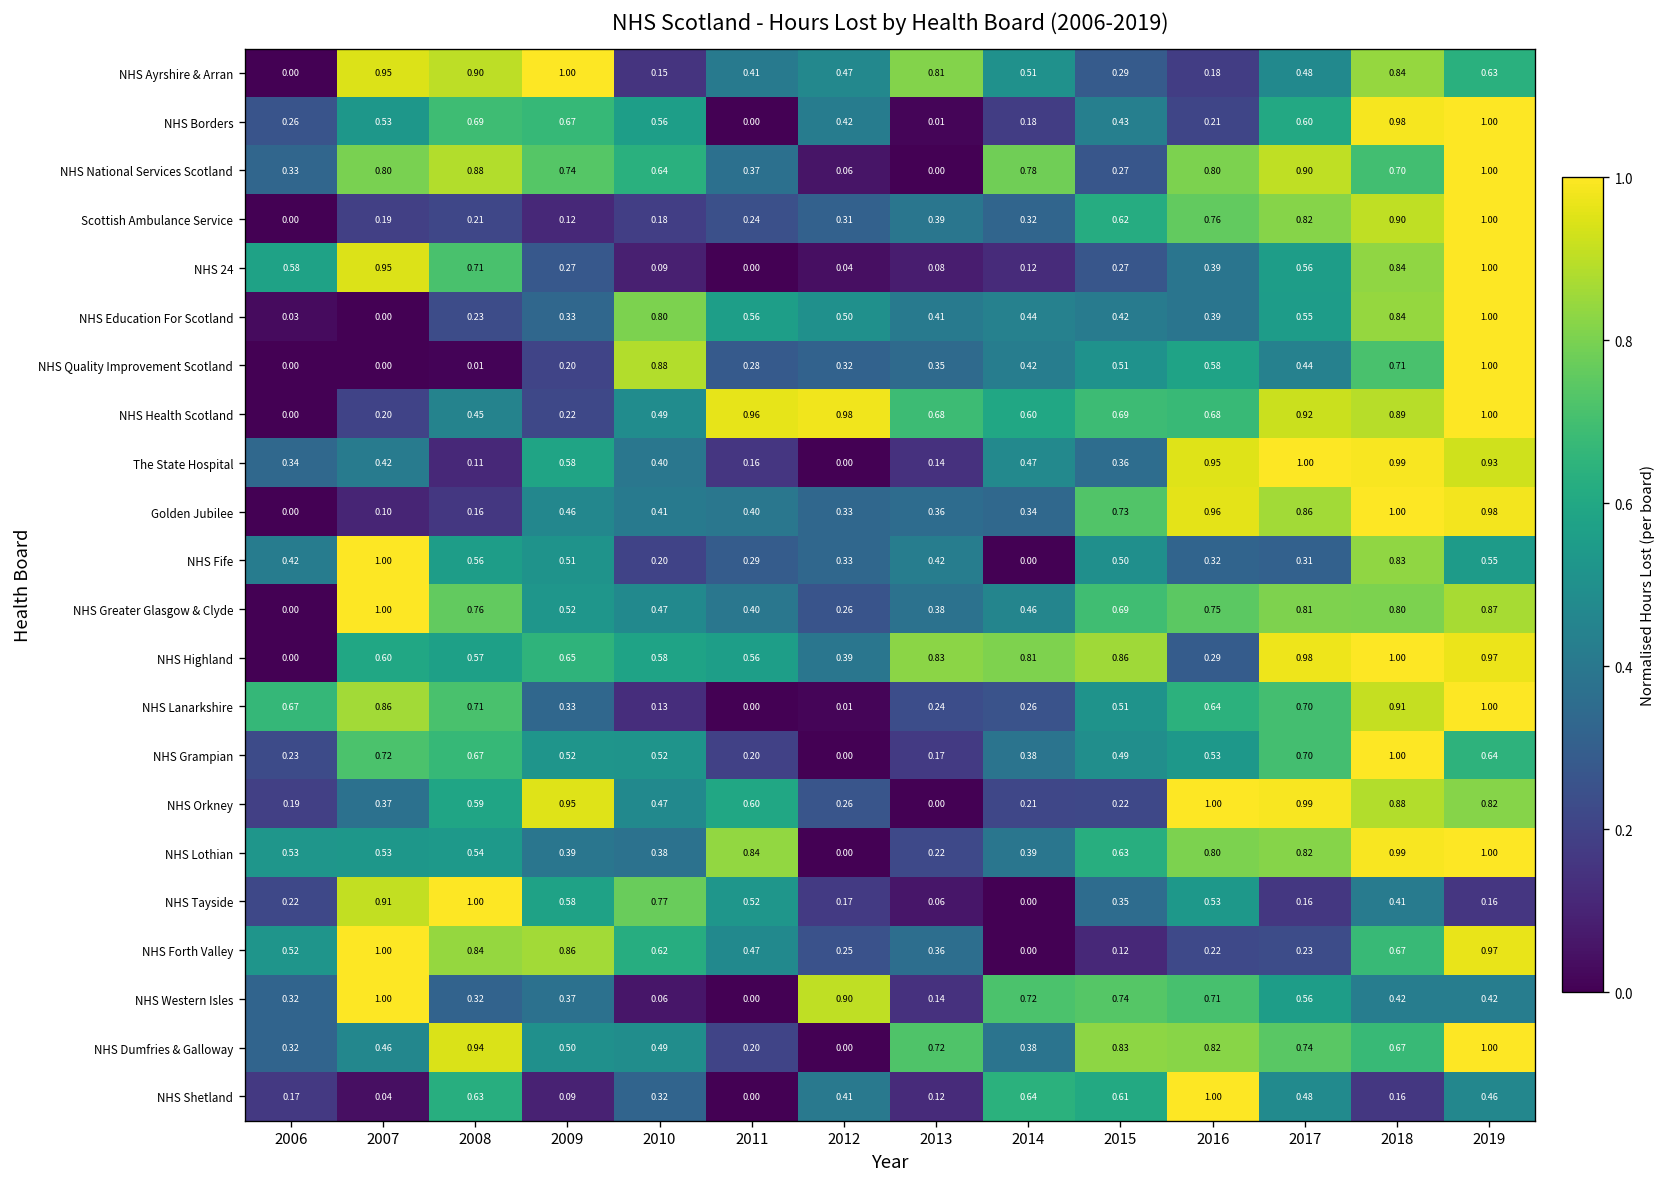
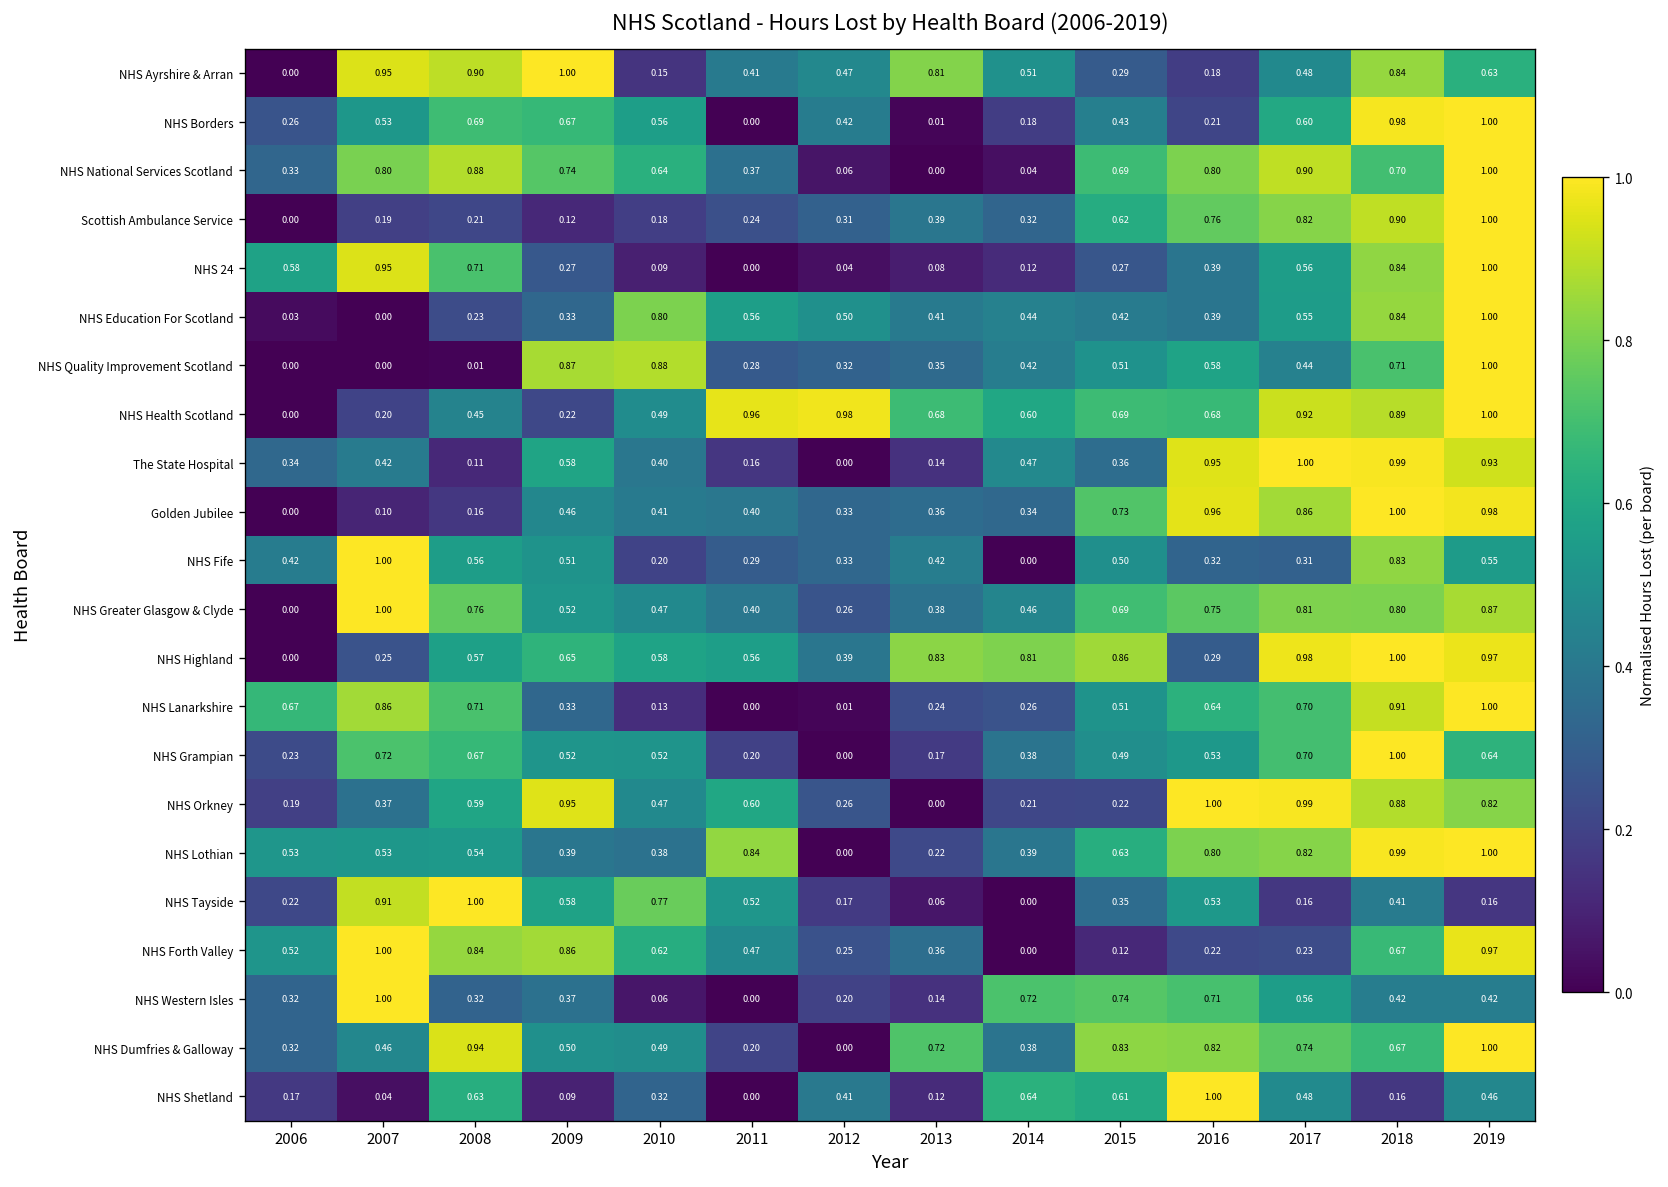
  {
    "NHS National Services Scotland": {
      "2006": 0.33,
      "2007": 0.80,
      "2008": 0.88,
      "2009": 0.74,
      "2010": 0.64,
      "2011": 0.37,
      "2012": 0.06,
      "2013": 0.00,
-     "2014": 0.78,
-     "2015": 0.27,
+     "2014": 0.04,
+     "2015": 0.69,
      "2016": 0.80,
      "2017": 0.90,
      "2018": 0.70,
      "2019": 1.00
    },
    "NHS Quality Improvement Scotland": {
      "2006": 0.00,
      "2007": 0.00,
      "2008": 0.01,
-     "2009": 0.20,
+     "2009": 0.87,
      "2010": 0.88,
      "2011": 0.28,
      "2012": 0.32,
      "2013": 0.35,
      "2014": 0.42,
      "2015": 0.51,
      "2016": 0.58,
      "2017": 0.44,
      "2018": 0.71,
      "2019": 1.00
    },
    "NHS Highland": {
      "2006": 0.00,
-     "2007": 0.60,
+     "2007": 0.25,
      "2008": 0.57,
      "2009": 0.65,
      "2010": 0.58,
      "2011": 0.56,
      "2012": 0.39,
      "2013": 0.83,
      "2014": 0.81,
      "2015": 0.86,
      "2016": 0.29,
      "2017": 0.98,
      "2018": 1.00,
      "2019": 0.97
    },
    "NHS Western Isles": {
      "2006": 0.32,
      "2007": 1.00,
      "2008": 0.32,
      "2009": 0.37,
      "2010": 0.06,
      "2011": 0.00,
-     "2012": 0.90,
+     "2012": 0.20,
      "2013": 0.14,
      "2014": 0.72,
      "2015": 0.74,
      "2016": 0.71,
      "2017": 0.56,
      "2018": 0.42,
      "2019": 0.42
    }
  }
